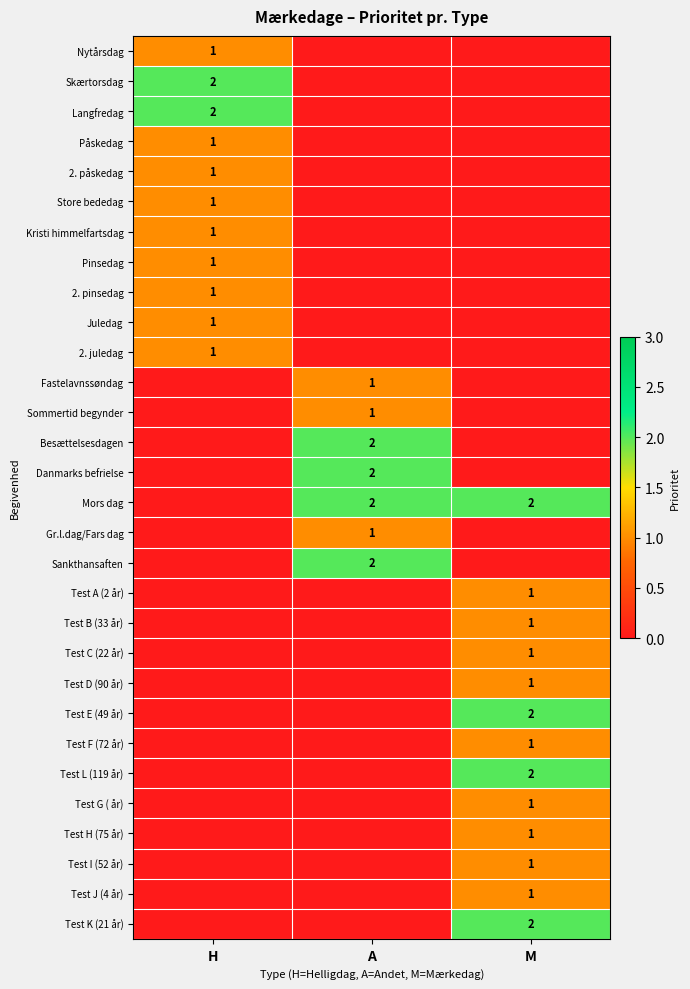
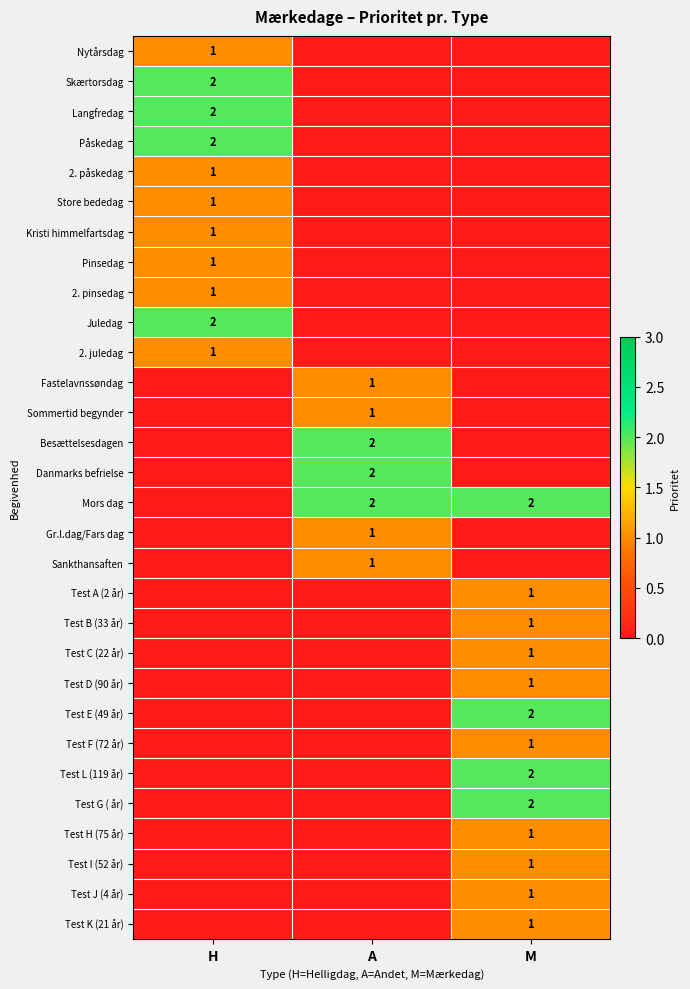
  {
    "Nytårsdag": {
      "H": 1
    },
    "Skærtorsdag": {
      "H": 2
    },
    "Langfredag": {
      "H": 2
    },
    "Påskedag": {
-     "H": 1
+     "H": 2
    },
    "2. påskedag": {
      "H": 1
    },
    "Store bededag": {
      "H": 1
    },
    "Kristi himmelfartsdag": {
      "H": 1
    },
    "Pinsedag": {
      "H": 1
    },
    "2. pinsedag": {
      "H": 1
    },
    "Juledag": {
-     "H": 1
+     "H": 2
    },
    "2. juledag": {
      "H": 1
    },
    "Fastelavnssøndag": {
      "A": 1
    },
    "Sommertid begynder": {
      "A": 1
    },
    "Besættelsesdagen": {
      "A": 2
    },
    "Danmarks befrielse": {
      "A": 2
    },
    "Mors dag": {
      "A": 2,
      "M": 2
    },
    "Gr.l.dag/Fars dag": {
      "A": 1
    },
    "Sankthansaften": {
-     "A": 2
+     "A": 1
    },
    "Test A (2 år)": {
      "M": 1
    },
    "Test B (33 år)": {
      "M": 1
    },
    "Test C (22 år)": {
      "M": 1
    },
    "Test D (90 år)": {
      "M": 1
    },
    "Test E (49 år)": {
      "M": 2
    },
    "Test F (72 år)": {
      "M": 1
    },
    "Test L (119 år)": {
      "M": 2
    },
    "Test G ( år)": {
-     "M": 1
+     "M": 2
    },
    "Test H (75 år)": {
      "M": 1
    },
    "Test I (52 år)": {
      "M": 1
    },
    "Test J (4 år)": {
      "M": 1
    },
    "Test K (21 år)": {
-     "M": 2
+     "M": 1
    }
  }
